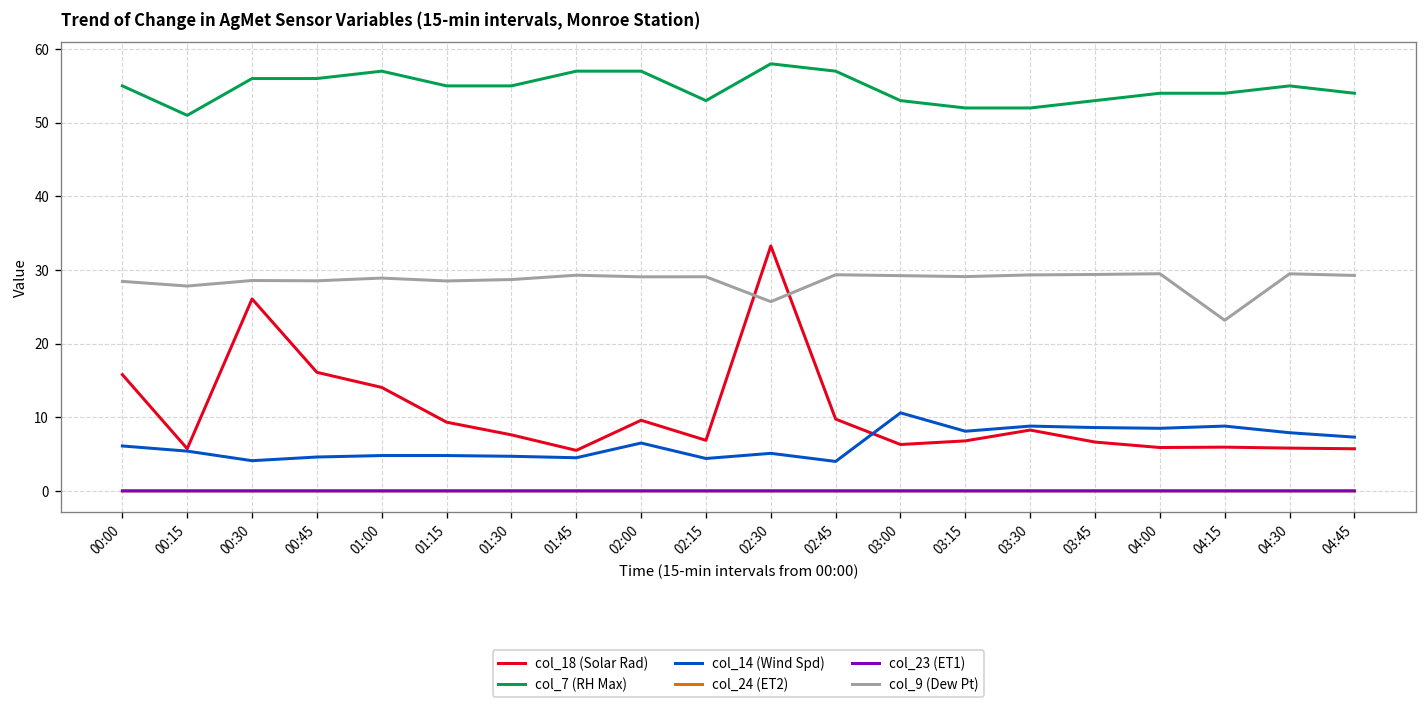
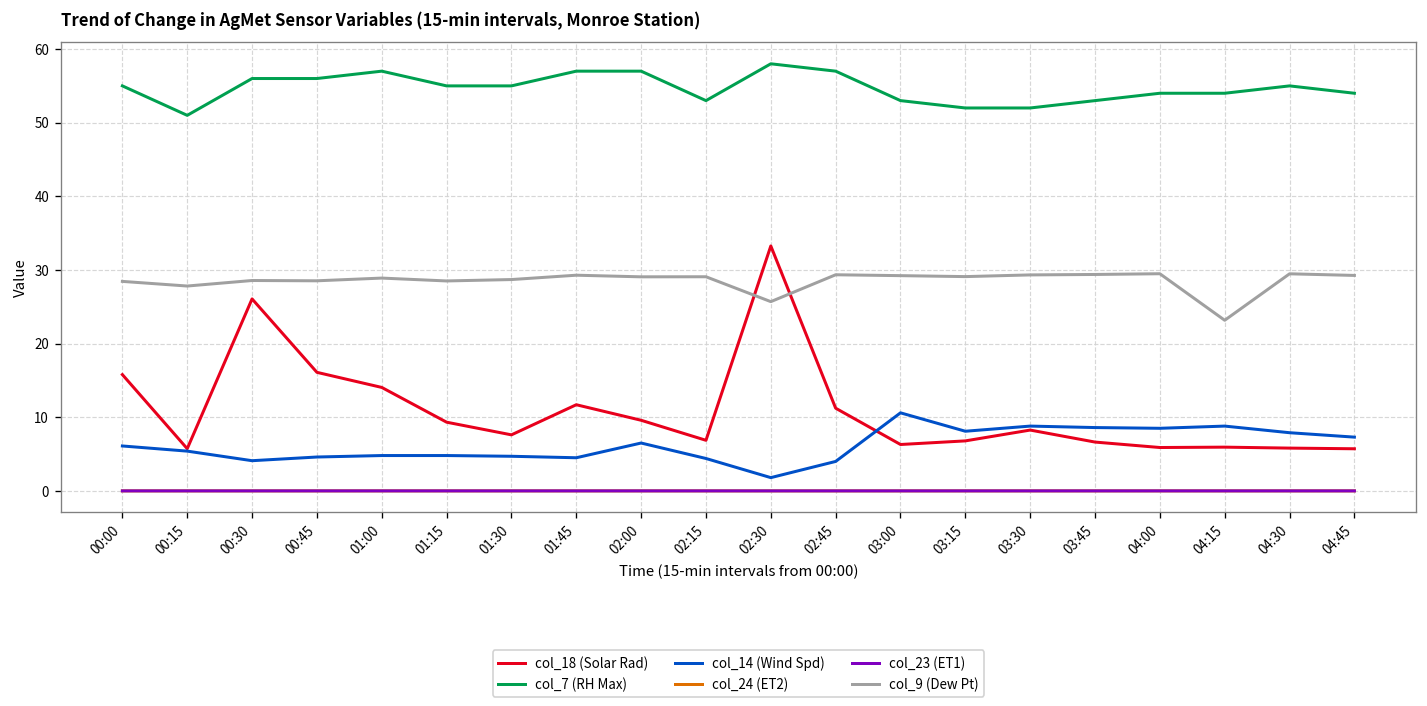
  {
    "col_18 (Solar Rad)": {
      "00:00": 16,
      "00:30": 26,
      "00:45": 16,
      "01:00": 14,
      "01:15": 9,
      "01:30": 8,
-     "01:45": 6,
+     "01:45": 12,
      "02:00": 10,
      "02:15": 7,
      "02:30": 33,
-     "02:45": 10,
+     "02:45": 11,
      "03:00": 6,
      "03:15": 7,
      "03:30": 8,
      "03:45": 7,
      "04:00": 6,
      "04:15": 6,
      "04:30": 6,
      "04:45": 6
    },
    "col_7 (RH Max)": {
      "00:00": 55,
      "00:15": 51,
      "00:30": 56,
      "00:45": 56,
      "01:00": 57,
      "01:15": 55,
      "01:30": 55,
      "01:45": 57,
      "02:00": 57,
      "02:15": 53,
      "02:30": 58,
      "02:45": 57,
      "03:00": 53,
      "03:15": 52,
      "03:30": 52,
      "03:45": 53,
      "04:00": 54,
      "04:15": 54,
      "04:30": 55,
      "04:45": 54
    },
    "col_14 (Wind Spd)": {
      "00:00": 6,
      "00:30": 4,
      "00:45": 5,
      "01:00": 5,
      "01:15": 5,
      "01:30": 5,
      "01:45": 5,
      "02:00": 7,
      "02:15": 4,
-     "02:30": 5,
+     "02:30": 2,
      "02:45": 4,
      "03:00": 11,
      "03:15": 8,
      "03:30": 9,
      "03:45": 9,
      "04:00": 9,
      "04:15": 9,
      "04:30": 8,
      "04:45": 7
    },
    "col_23 (ET1)": {
      "00:00": 0,
      "00:15": 0,
      "00:30": 0,
      "00:45": 0,
      "01:00": 0,
      "01:15": 0,
      "01:30": 0,
      "01:45": 0,
      "02:00": 0,
      "02:15": 0,
      "02:30": 0,
      "02:45": 0,
      "03:00": 0,
      "03:15": 0,
      "03:30": 0,
      "03:45": 0,
      "04:00": 0,
      "04:15": 0,
      "04:30": 0,
      "04:45": 0
    },
    "col_9 (Dew Pt)": {
      "00:00": 28,
      "00:15": 28,
      "00:30": 29,
      "00:45": 29,
      "01:00": 29,
      "01:15": 29,
      "01:30": 29,
      "01:45": 29,
      "02:00": 29,
      "02:15": 29,
      "02:30": 26,
      "02:45": 29,
      "03:00": 29,
      "03:15": 29,
      "03:30": 29,
      "03:45": 29,
      "04:00": 29,
      "04:15": 23,
      "04:30": 29,
      "04:45": 29
    }
  }
